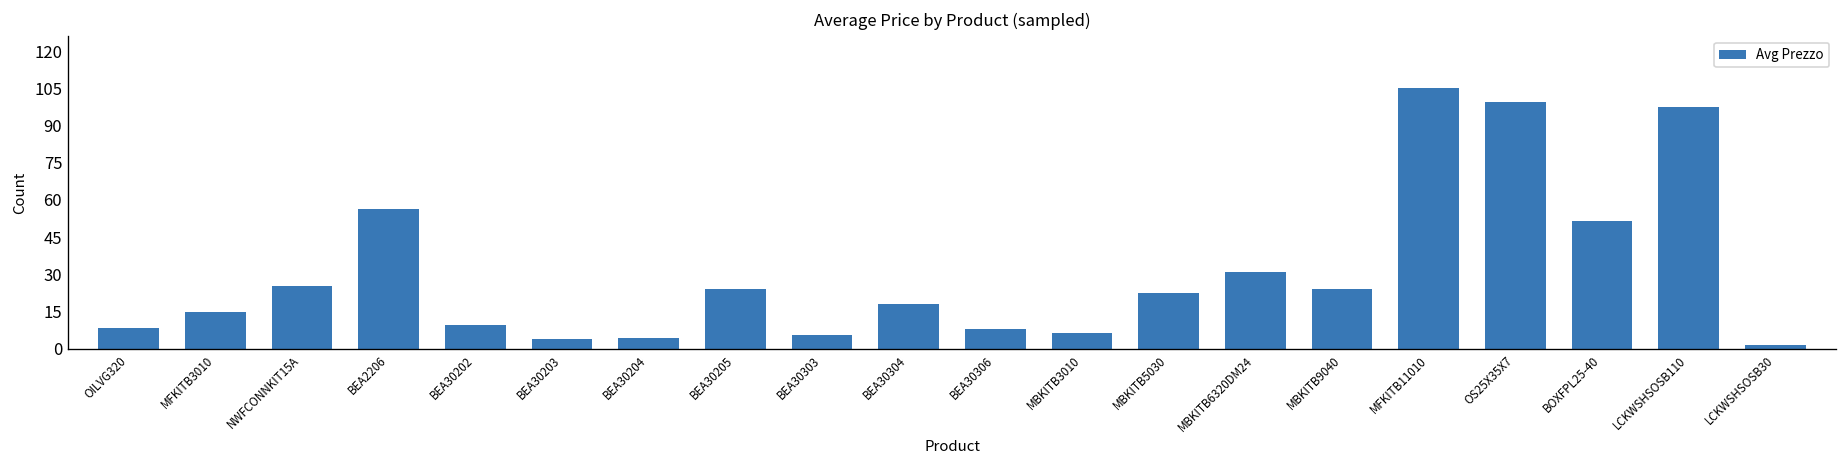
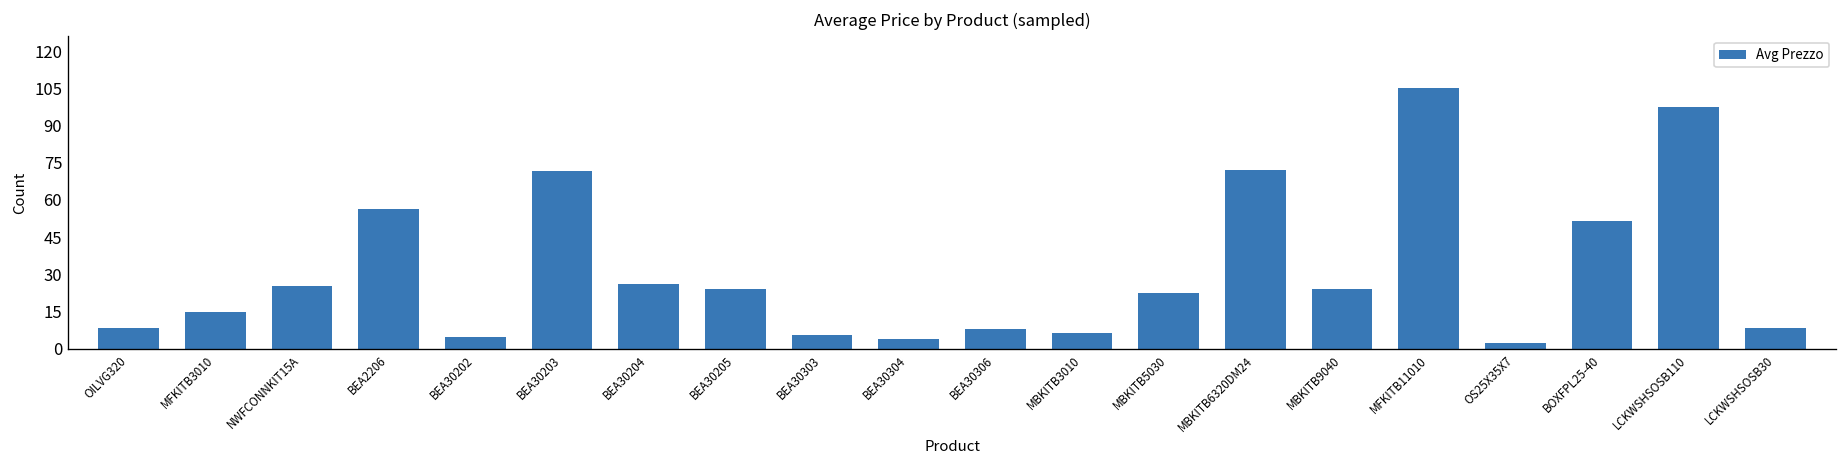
  {
    "OILVG320": 8,
    "MFKITB3010": 15,
    "NWFCONNKIT15A": 25,
    "BEA2206": 56,
-   "BEA30202": 9,
-   "BEA30203": 4,
-   "BEA30204": 4,
+   "BEA30202": 5,
+   "BEA30203": 72,
+   "BEA30204": 26,
    "BEA30205": 24,
    "BEA30303": 6,
-   "BEA30304": 18,
+   "BEA30304": 4,
    "BEA30306": 8,
    "MBKITB3010": 6,
    "MBKITB5030": 23,
-   "MBKITB6320DM24": 31,
+   "MBKITB6320DM24": 72,
    "MBKITB9040": 24,
    "MFKITB11010": 105,
-   "OS25X35X7": 100,
+   "OS25X35X7": 2,
    "BOXFPL25-40": 51,
    "LCKWSHSOSB110": 97,
-   "LCKWSHSOSB30": 1
+   "LCKWSHSOSB30": 8
  }
